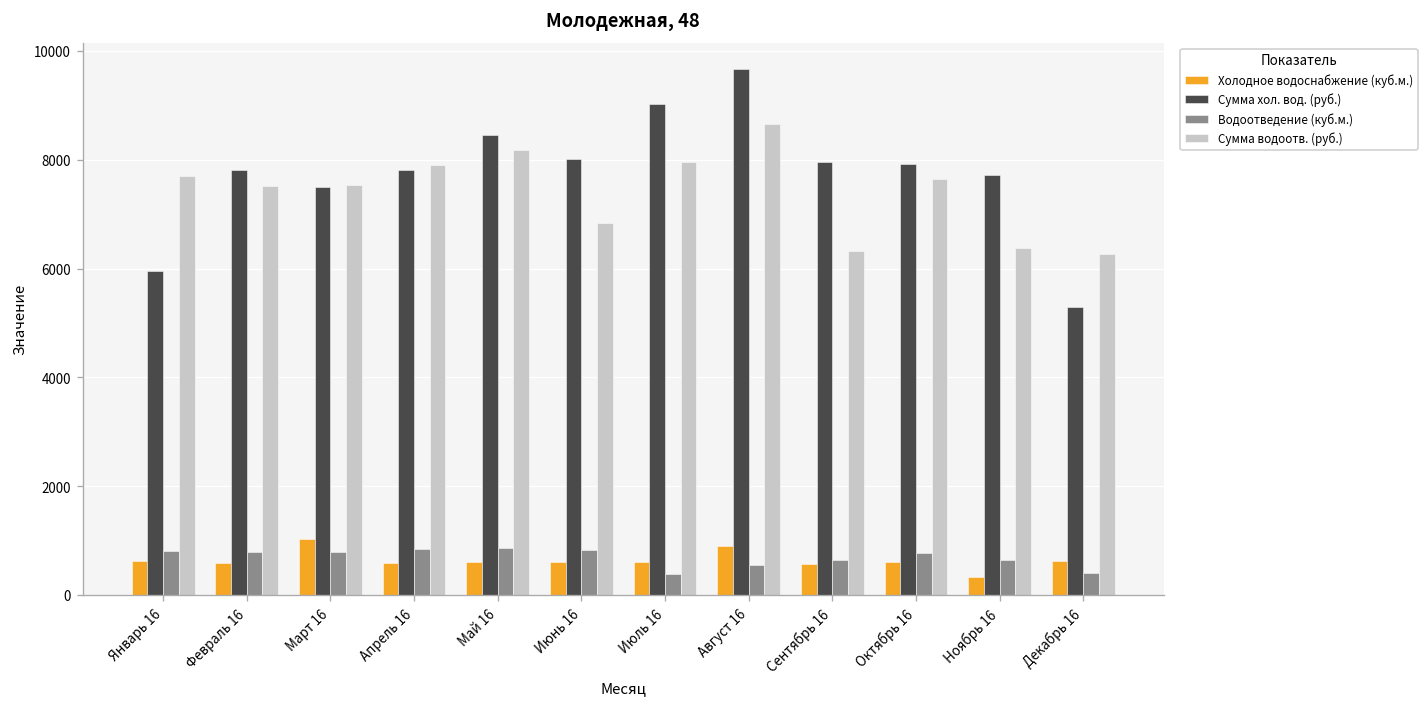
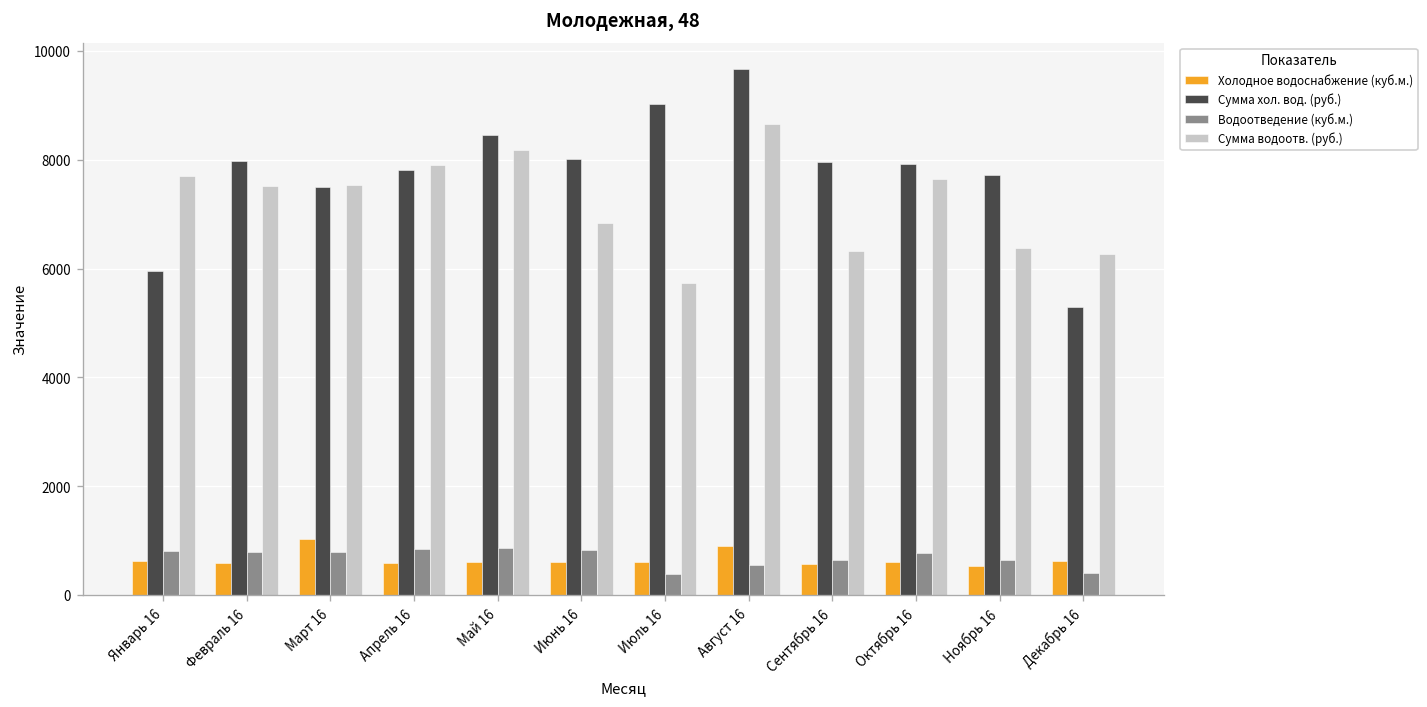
  {
    "Холодное водоснабжение (куб.м.)": {
      "Январь 16": 600,
      "Февраль 16": 600,
      "Март 16": 1000,
      "Апрель 16": 600,
      "Май 16": 600,
      "Июнь 16": 600,
      "Июль 16": 600,
      "Август 16": 900,
      "Сентябрь 16": 600,
      "Октябрь 16": 600,
-     "Ноябрь 16": 300,
+     "Ноябрь 16": 500,
      "Декабрь 16": 600
    },
    "Сумма хол. вод. (руб.)": {
      "Январь 16": 6000,
-     "Февраль 16": 7800,
+     "Февраль 16": 8000,
      "Март 16": 7500,
      "Апрель 16": 7800,
      "Май 16": 8500,
      "Июнь 16": 8000,
      "Июль 16": 9000,
      "Август 16": 9700,
      "Сентябрь 16": 8000,
      "Октябрь 16": 7900,
      "Ноябрь 16": 7700,
      "Декабрь 16": 5300
    },
    "Водоотведение (куб.м.)": {
      "Январь 16": 800,
      "Февраль 16": 800,
      "Март 16": 800,
      "Апрель 16": 800,
      "Май 16": 900,
      "Июнь 16": 800,
      "Июль 16": 400,
      "Август 16": 500,
      "Сентябрь 16": 600,
      "Октябрь 16": 800,
      "Ноябрь 16": 600,
      "Декабрь 16": 400
    },
    "Сумма водоотв. (руб.)": {
      "Январь 16": 7700,
      "Февраль 16": 7500,
      "Март 16": 7500,
      "Апрель 16": 7900,
      "Май 16": 8200,
      "Июнь 16": 6800,
-     "Июль 16": 8000,
+     "Июль 16": 5700,
      "Август 16": 8700,
      "Сентябрь 16": 6300,
      "Октябрь 16": 7600,
      "Ноябрь 16": 6400,
      "Декабрь 16": 6300
    }
  }
